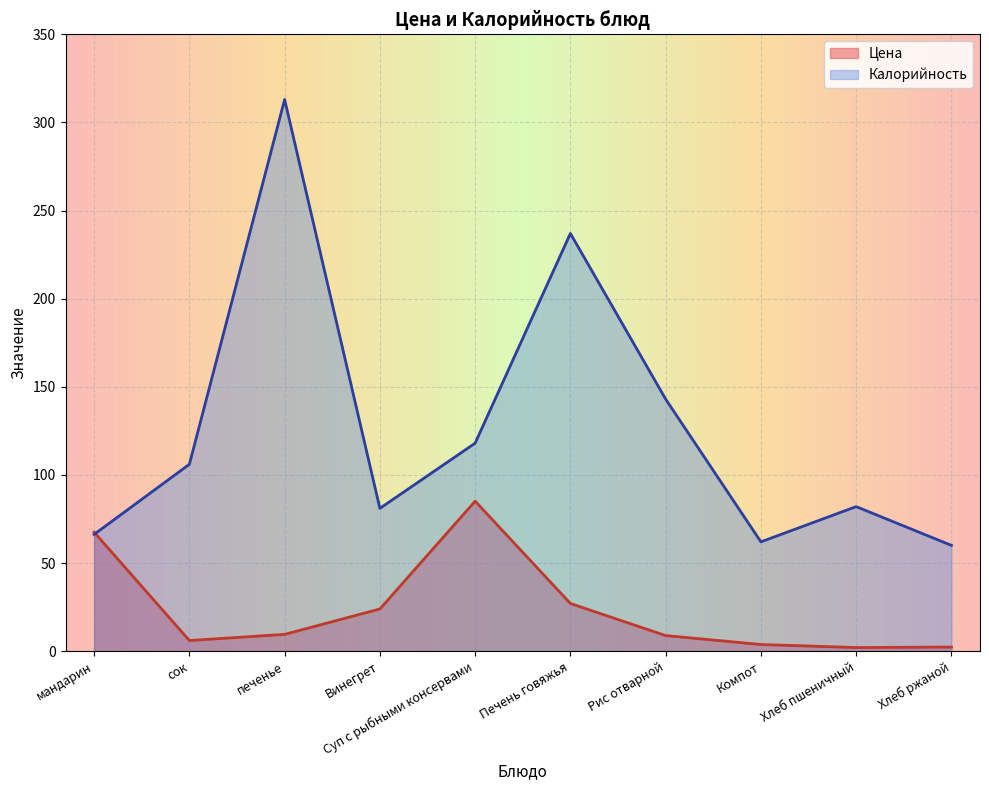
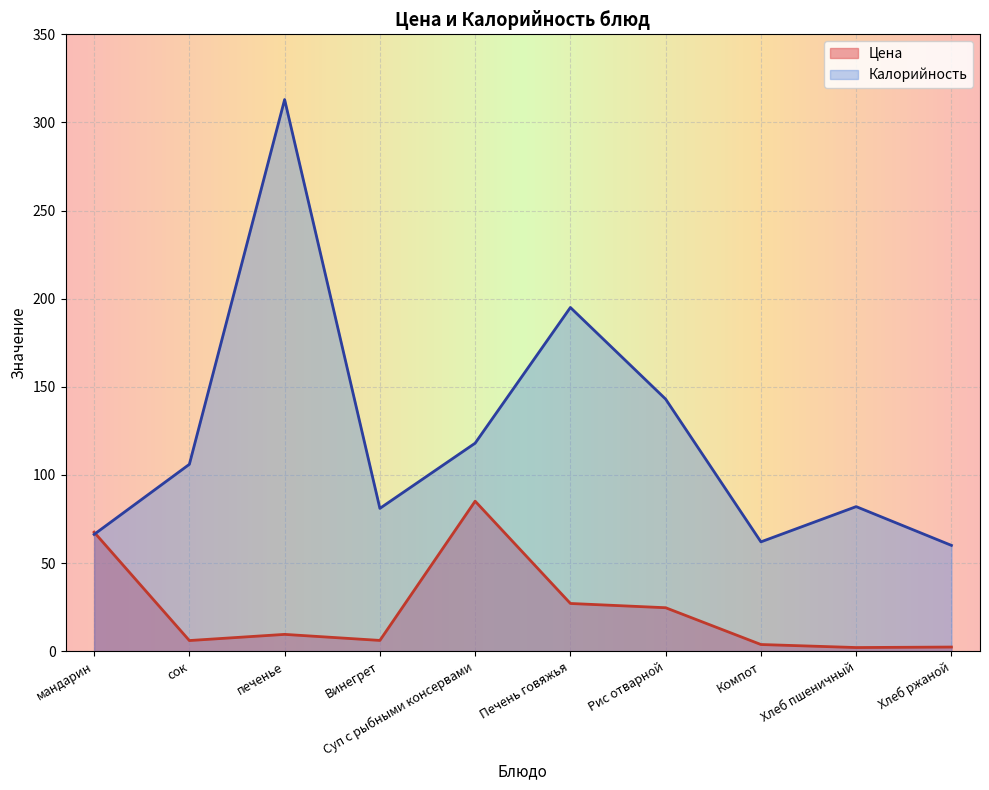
  {
    "Цена": {
      "сок": 6,
      "печенье": 10,
-     "Винегрет": 24,
+     "Винегрет": 6,
      "Суп с рыбными консервами": 85,
      "Печень говяжья": 27,
-     "Рис отварной": 9,
+     "Рис отварной": 25,
      "Компот": 4,
      "Хлеб пшеничный": 2,
      "Хлеб ржаной": 2
    },
    "Калорийность": {
      "сок": 106,
      "печенье": 313,
      "Винегрет": 81,
      "Суп с рыбными консервами": 118,
-     "Печень говяжья": 237,
+     "Печень говяжья": 195,
      "Рис отварной": 143,
      "Компот": 62,
      "Хлеб пшеничный": 82,
      "Хлеб ржаной": 60
    }
  }
